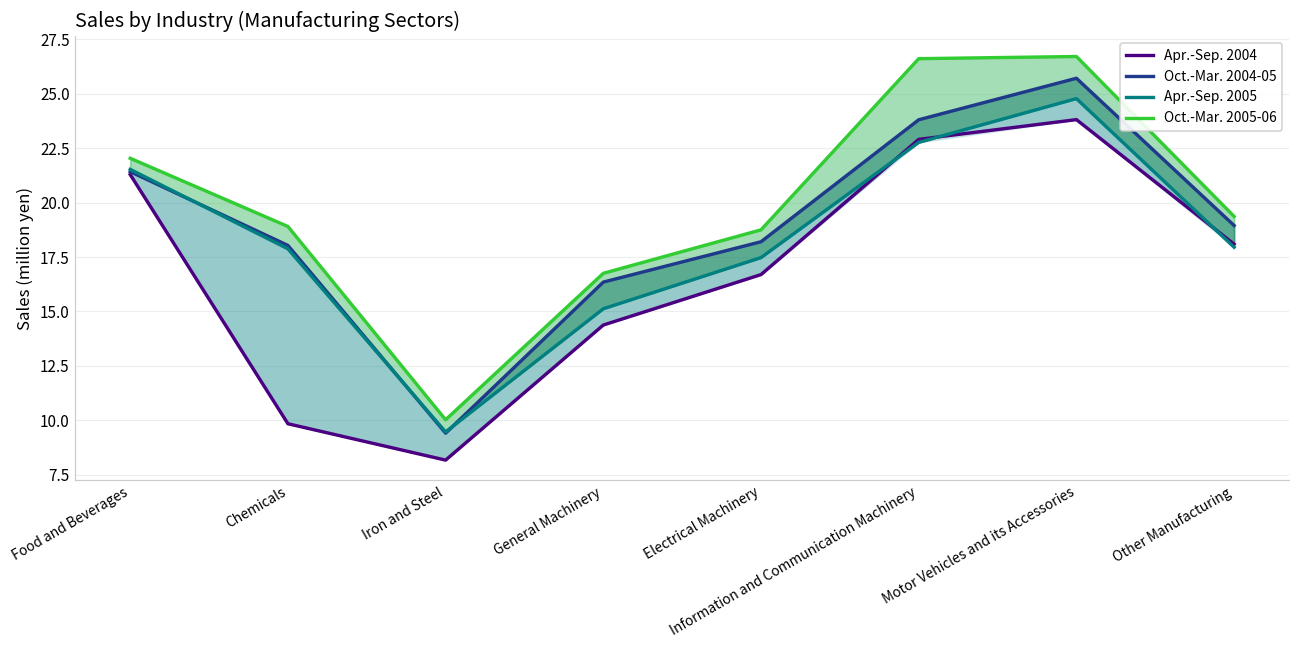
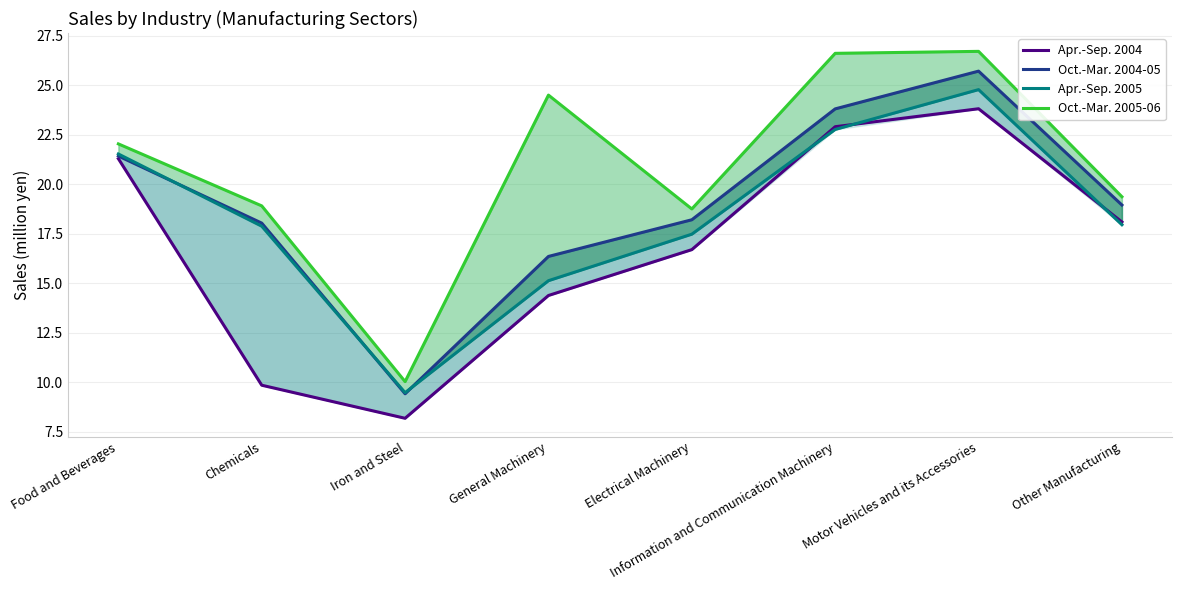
  {
    "Apr.-Sep. 2004": {
      "Food and Beverages": 21.3,
      "Chemicals": 9.8,
      "Iron and Steel": 8.2,
      "General Machinery": 14.4,
      "Electrical Machinery": 16.7,
      "Information and Communication Machinery": 22.9,
      "Motor Vehicles and its Accessories": 23.8,
      "Other Manufacturing": 18.1
    },
    "Apr.-Sep. 2005": {
      "Chemicals": 17.9,
      "General Machinery": 15.1,
      "Electrical Machinery": 17.5,
      "Information and Communication Machinery": 22.8,
      "Motor Vehicles and its Accessories": 24.8,
      "Other Manufacturing": 18.0
    },
    "Oct.-Mar. 2005-06": {
      "Food and Beverages": 22.0,
      "Chemicals": 18.9,
      "Iron and Steel": 10.0,
-     "General Machinery": 16.8,
+     "General Machinery": 24.5,
      "Electrical Machinery": 18.8,
      "Information and Communication Machinery": 26.6,
      "Motor Vehicles and its Accessories": 26.7,
      "Other Manufacturing": 19.4
    }
  }
